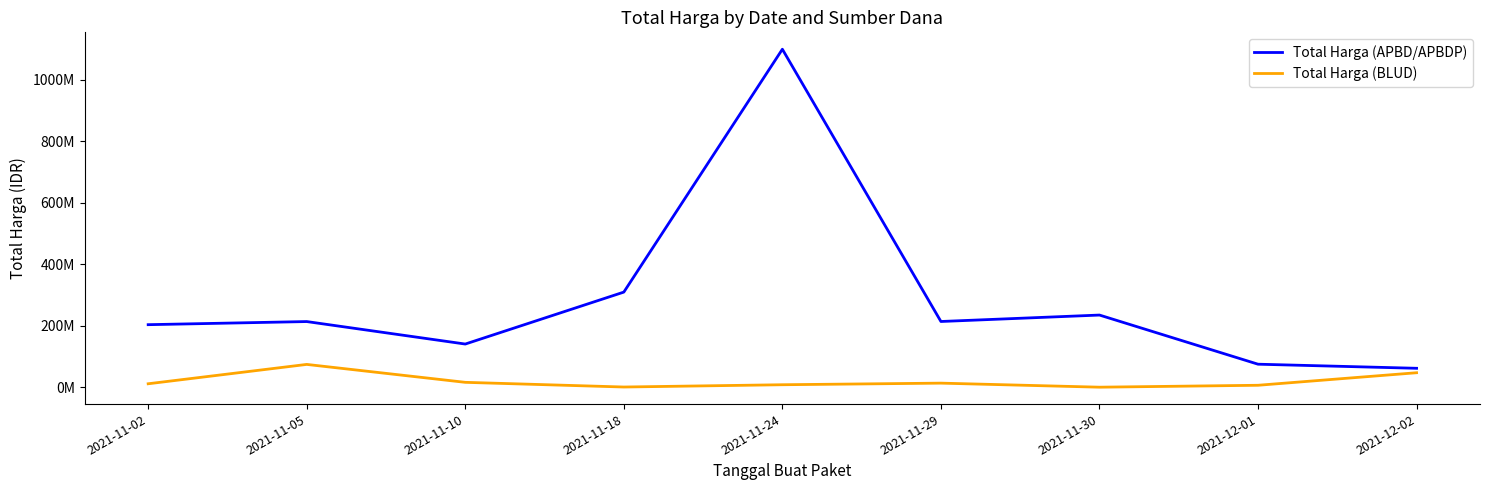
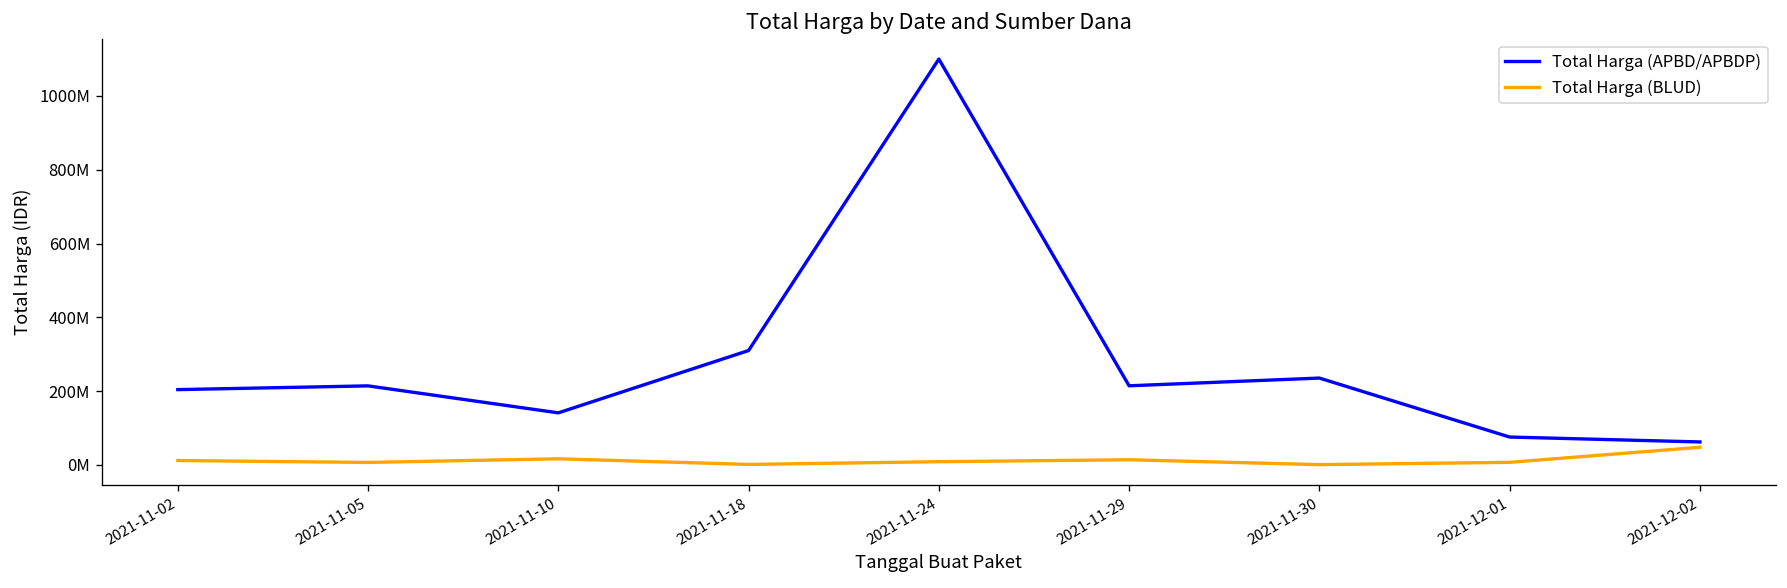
  {
    "Total Harga (APBD/APBDP)": {
      "2021-11-02": 200000000,
      "2021-11-05": 210000000,
      "2021-11-10": 140000000,
      "2021-11-18": 310000000,
      "2021-11-24": 1100000000,
      "2021-11-29": 210000000,
      "2021-11-30": 240000000,
      "2021-12-01": 80000000,
      "2021-12-02": 60000000
    },
    "Total Harga (BLUD)": {
      "2021-11-02": 10000000,
-     "2021-11-05": 70000000,
+     "2021-11-05": 10000000,
      "2021-11-10": 20000000,
      "2021-11-18": 0,
      "2021-11-24": 10000000,
      "2021-11-29": 10000000,
      "2021-11-30": 0,
      "2021-12-01": 10000000,
      "2021-12-02": 50000000
    }
  }
